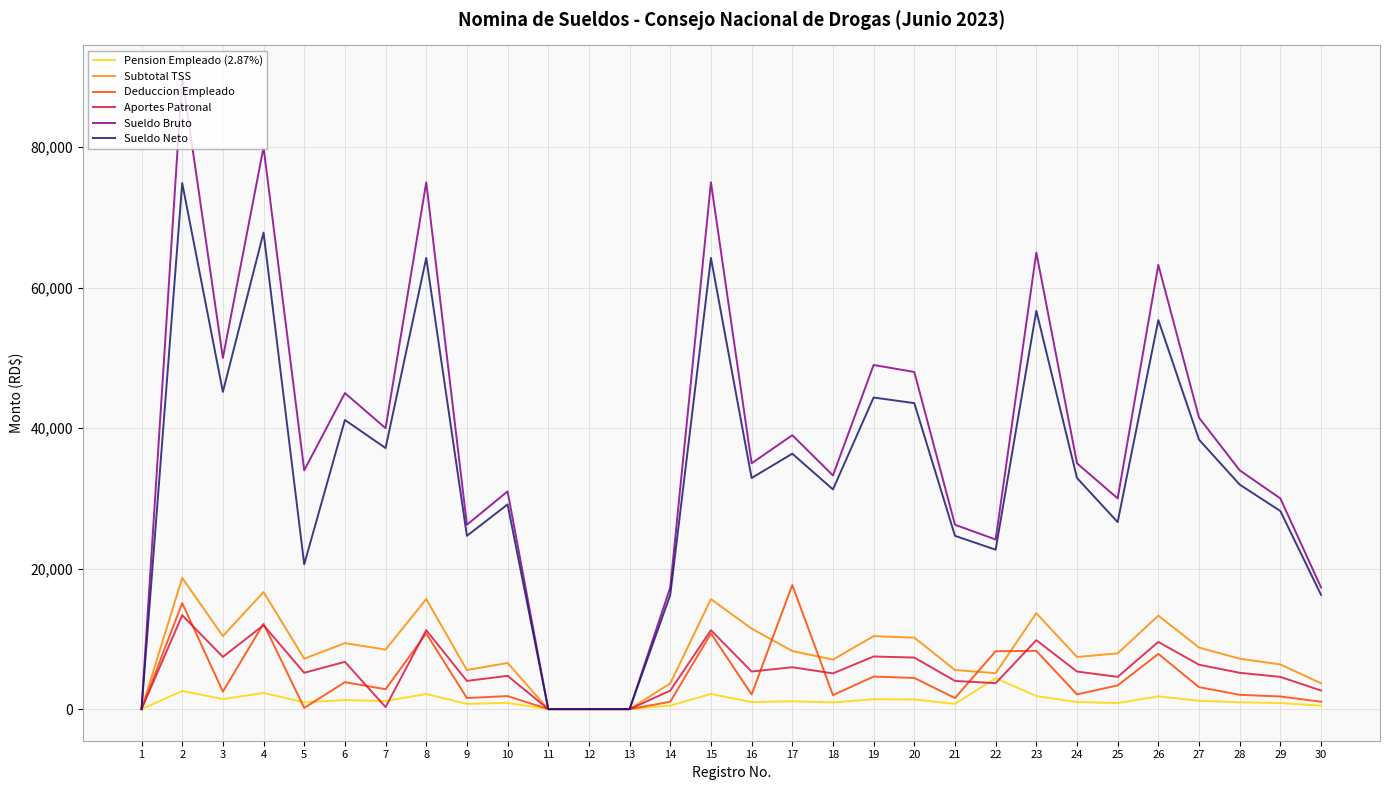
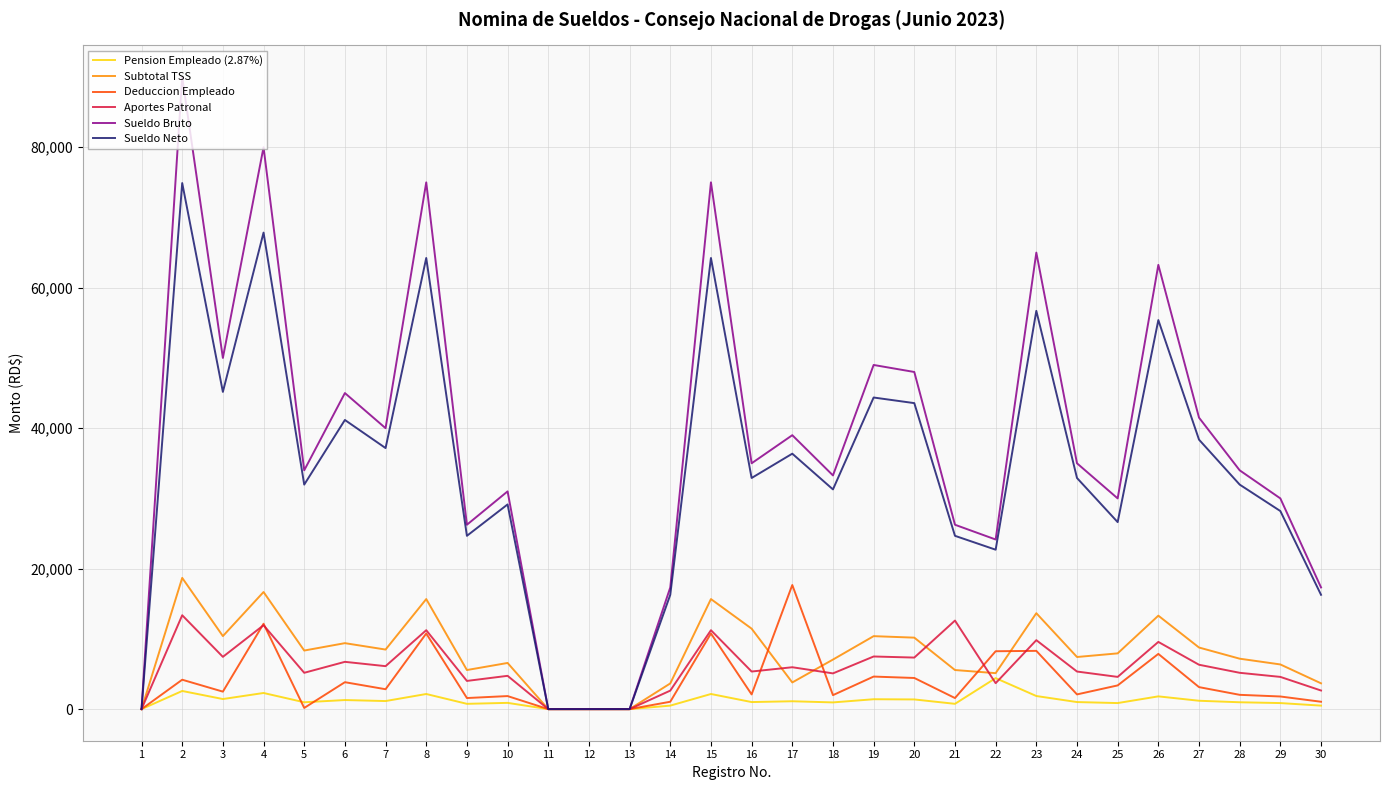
  {
    "Pension Empleado (2.87%)": {
      "2": "3,000",
      "3": "1,000",
      "4": "2,000",
      "5": "1,000",
      "6": "1,000",
      "7": "1,000",
      "8": "2,000",
      "9": "1,000",
      "10": "1,000",
      "14": "0",
      "15": "2,000",
      "16": "1,000",
      "17": "1,000",
      "18": "1,000",
      "19": "1,000",
      "20": "1,000",
      "21": "1,000",
      "22": "4,000",
      "23": "2,000",
      "24": "1,000",
      "25": "1,000",
      "26": "2,000",
      "27": "1,000",
      "28": "1,000",
      "29": "1,000",
      "30": "0"
    },
    "Subtotal TSS": {
      "2": "19,000",
      "3": "10,000",
      "4": "17,000",
-     "5": "7,000",
+     "5": "8,000",
      "6": "9,000",
      "7": "8,000",
      "8": "16,000",
      "9": "6,000",
      "10": "7,000",
      "14": "4,000",
      "15": "16,000",
      "16": "11,000",
-     "17": "8,000",
+     "17": "4,000",
      "18": "7,000",
      "19": "10,000",
      "20": "10,000",
      "21": "6,000",
      "22": "5,000",
      "23": "14,000",
      "24": "7,000",
      "25": "8,000",
      "26": "13,000",
      "27": "9,000",
      "28": "7,000",
      "29": "6,000",
      "30": "4,000"
    },
    "Deduccion Empleado": {
-     "2": "15,000",
+     "2": "4,000",
      "3": "2,000",
      "5": "0",
      "6": "4,000",
      "7": "3,000",
      "8": "11,000",
      "9": "2,000",
      "10": "2,000",
      "14": "1,000",
      "15": "11,000",
      "16": "2,000",
      "17": "18,000",
      "18": "2,000",
      "19": "5,000",
      "20": "4,000",
      "21": "2,000",
      "22": "8,000",
      "23": "8,000",
      "24": "2,000",
      "25": "3,000",
      "26": "8,000",
      "27": "3,000",
      "28": "2,000",
      "29": "2,000",
      "30": "1,000"
    },
    "Aportes Patronal": {
      "2": "13,000",
      "3": "7,000",
      "5": "5,000",
      "6": "7,000",
-     "7": "0",
+     "7": "6,000",
      "8": "11,000",
      "9": "4,000",
      "10": "5,000",
      "14": "3,000",
      "15": "11,000",
      "16": "5,000",
      "17": "6,000",
      "18": "5,000",
      "19": "7,000",
      "20": "7,000",
-     "21": "4,000",
+     "21": "13,000",
      "22": "4,000",
      "23": "10,000",
      "24": "5,000",
      "25": "5,000",
      "26": "10,000",
      "27": "6,000",
      "28": "5,000",
      "29": "5,000",
      "30": "3,000"
    },
    "Sueldo Bruto": {
      "3": "50,000",
      "5": "34,000",
      "6": "45,000",
      "7": "40,000",
      "8": "75,000",
      "9": "26,000",
      "10": "31,000",
      "14": "17,000",
      "15": "75,000",
      "16": "35,000",
      "17": "39,000",
      "18": "33,000",
      "19": "49,000",
      "20": "48,000",
      "21": "26,000",
      "22": "24,000",
      "23": "65,000",
      "24": "35,000",
      "25": "30,000",
      "26": "63,000",
      "27": "42,000",
      "28": "34,000",
      "29": "30,000",
      "30": "17,000"
    },
    "Sueldo Neto": {
      "2": "75,000",
      "3": "45,000",
      "4": "68,000",
-     "5": "21,000",
+     "5": "32,000",
      "6": "41,000",
      "7": "37,000",
      "8": "64,000",
      "9": "25,000",
      "10": "29,000",
      "14": "16,000",
      "15": "64,000",
      "16": "33,000",
      "17": "36,000",
      "18": "31,000",
      "19": "44,000",
      "20": "44,000",
      "21": "25,000",
      "22": "23,000",
      "23": "57,000",
      "24": "33,000",
      "25": "27,000",
      "26": "55,000",
      "27": "38,000",
      "28": "32,000",
      "29": "28,000",
      "30": "16,000"
    }
  }
